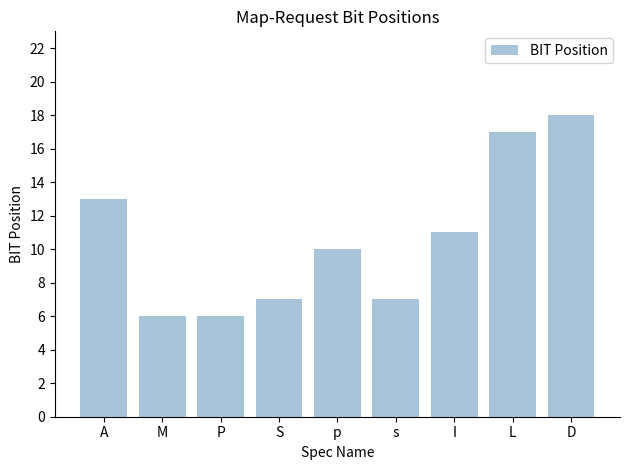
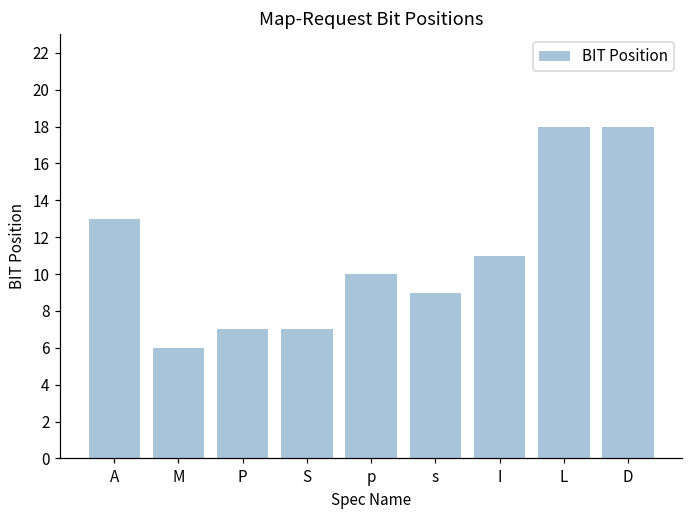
  {
    "A": 13,
    "M": 6,
-   "P": 6,
+   "P": 7,
    "S": 7,
    "p": 10,
-   "s": 7,
+   "s": 9,
    "I": 11,
-   "L": 17,
+   "L": 18,
    "D": 18
  }
